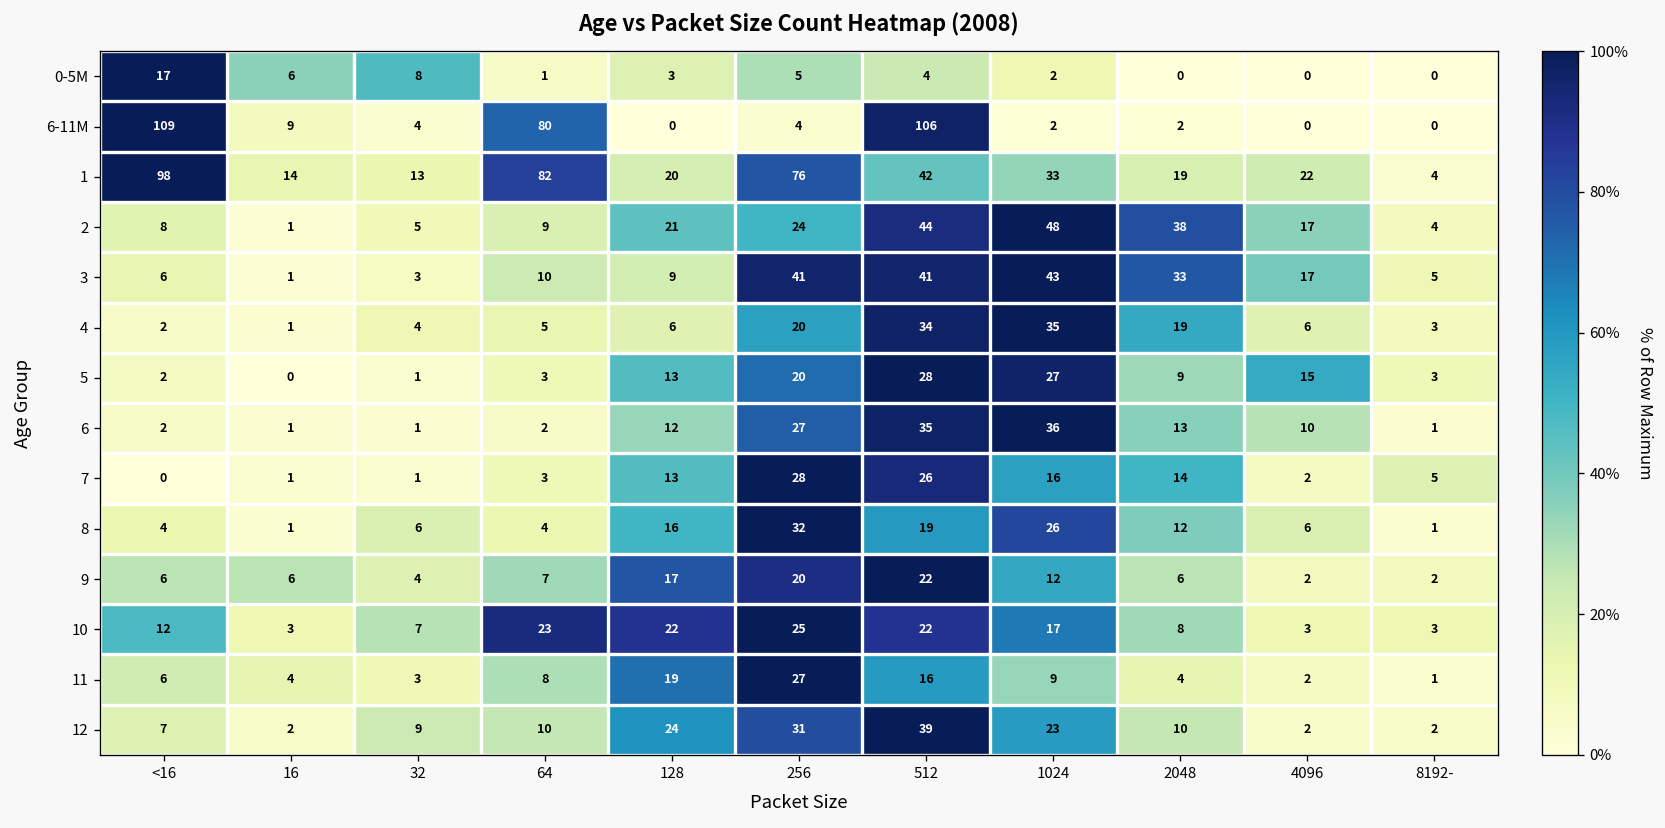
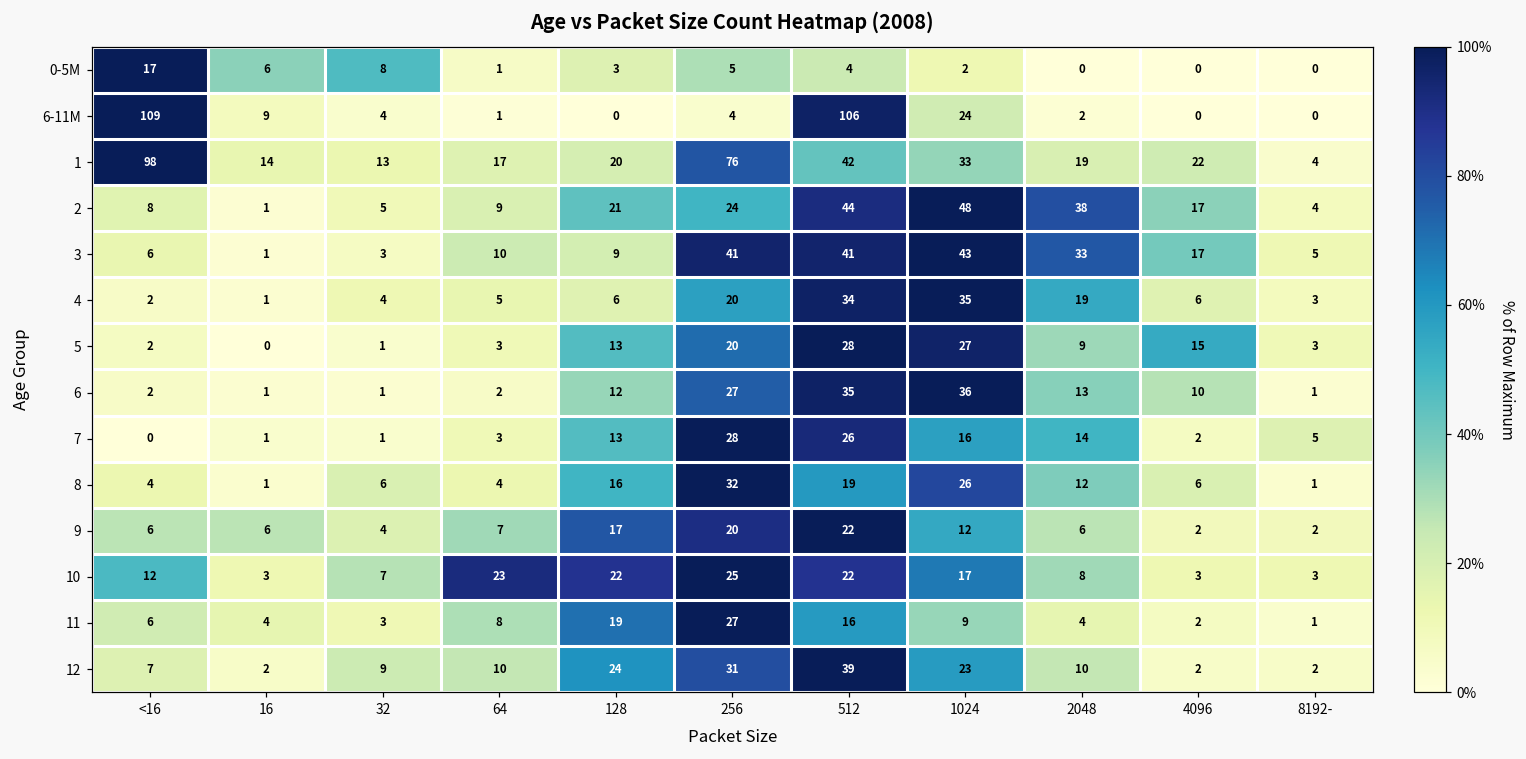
  {
    "0-5M": {
      "<16": 17,
      "16": 6,
      "32": 8,
      "64": 1,
      "128": 3,
      "256": 5,
      "512": 4,
      "1024": 2,
      "2048": 0,
      "4096": 0,
      "8192-": 0
    },
    "6-11M": {
      "<16": 109,
      "16": 9,
      "32": 4,
-     "64": 80,
+     "64": 1,
      "128": 0,
      "256": 4,
      "512": 106,
-     "1024": 2,
+     "1024": 24,
      "2048": 2,
      "4096": 0,
      "8192-": 0
    },
    "1": {
      "<16": 98,
      "16": 14,
      "32": 13,
-     "64": 82,
+     "64": 17,
      "128": 20,
      "256": 76,
      "512": 42,
      "1024": 33,
      "2048": 19,
      "4096": 22,
      "8192-": 4
    },
    "2": {
      "<16": 8,
      "16": 1,
      "32": 5,
      "64": 9,
      "128": 21,
      "256": 24,
      "512": 44,
      "1024": 48,
      "2048": 38,
      "4096": 17,
      "8192-": 4
    },
    "3": {
      "<16": 6,
      "16": 1,
      "32": 3,
      "64": 10,
      "128": 9,
      "256": 41,
      "512": 41,
      "1024": 43,
      "2048": 33,
      "4096": 17,
      "8192-": 5
    },
    "4": {
      "<16": 2,
      "16": 1,
      "32": 4,
      "64": 5,
      "128": 6,
      "256": 20,
      "512": 34,
      "1024": 35,
      "2048": 19,
      "4096": 6,
      "8192-": 3
    },
    "5": {
      "<16": 2,
      "16": 0,
      "32": 1,
      "64": 3,
      "128": 13,
      "256": 20,
      "512": 28,
      "1024": 27,
      "2048": 9,
      "4096": 15,
      "8192-": 3
    },
    "6": {
      "<16": 2,
      "16": 1,
      "32": 1,
      "64": 2,
      "128": 12,
      "256": 27,
      "512": 35,
      "1024": 36,
      "2048": 13,
      "4096": 10,
      "8192-": 1
    },
    "7": {
      "<16": 0,
      "16": 1,
      "32": 1,
      "64": 3,
      "128": 13,
      "256": 28,
      "512": 26,
      "1024": 16,
      "2048": 14,
      "4096": 2,
      "8192-": 5
    },
    "8": {
      "<16": 4,
      "16": 1,
      "32": 6,
      "64": 4,
      "128": 16,
      "256": 32,
      "512": 19,
      "1024": 26,
      "2048": 12,
      "4096": 6,
      "8192-": 1
    },
    "9": {
      "<16": 6,
      "16": 6,
      "32": 4,
      "64": 7,
      "128": 17,
      "256": 20,
      "512": 22,
      "1024": 12,
      "2048": 6,
      "4096": 2,
      "8192-": 2
    },
    "10": {
      "<16": 12,
      "16": 3,
      "32": 7,
      "64": 23,
      "128": 22,
      "256": 25,
      "512": 22,
      "1024": 17,
      "2048": 8,
      "4096": 3,
      "8192-": 3
    },
    "11": {
      "<16": 6,
      "16": 4,
      "32": 3,
      "64": 8,
      "128": 19,
      "256": 27,
      "512": 16,
      "1024": 9,
      "2048": 4,
      "4096": 2,
      "8192-": 1
    },
    "12": {
      "<16": 7,
      "16": 2,
      "32": 9,
      "64": 10,
      "128": 24,
      "256": 31,
      "512": 39,
      "1024": 23,
      "2048": 10,
      "4096": 2,
      "8192-": 2
    }
  }
